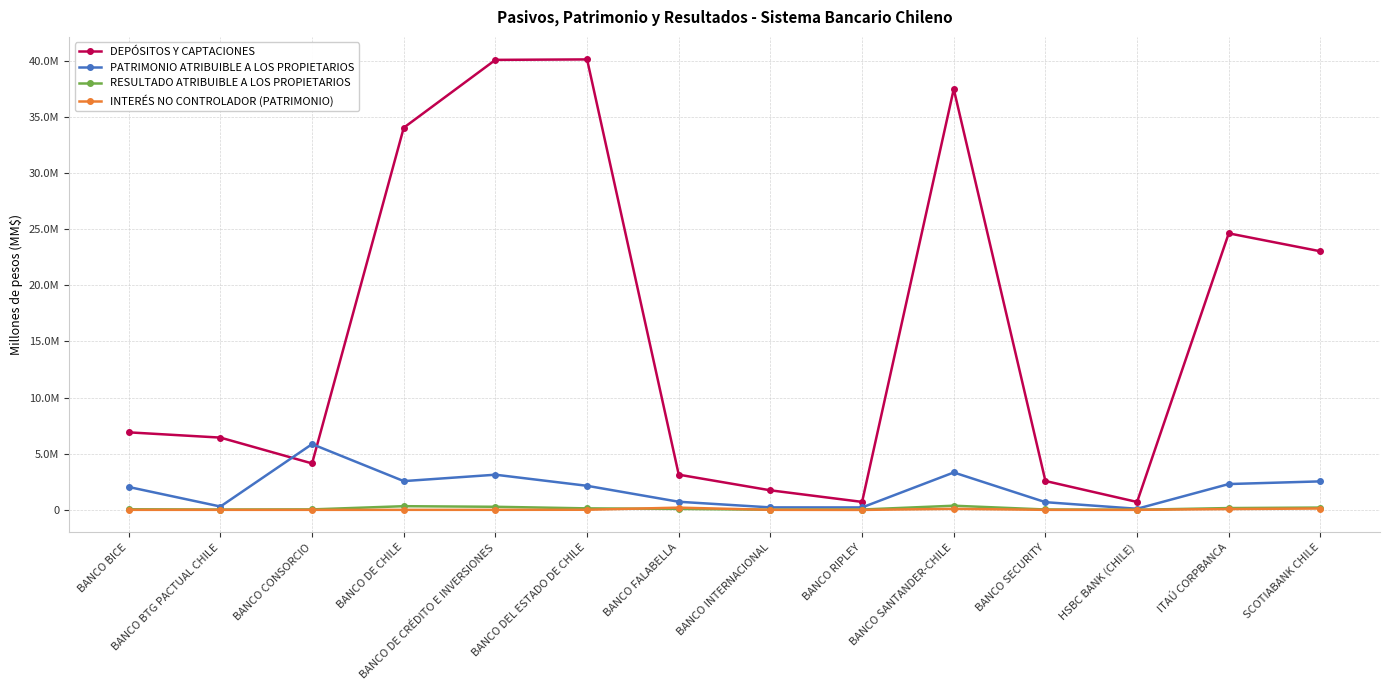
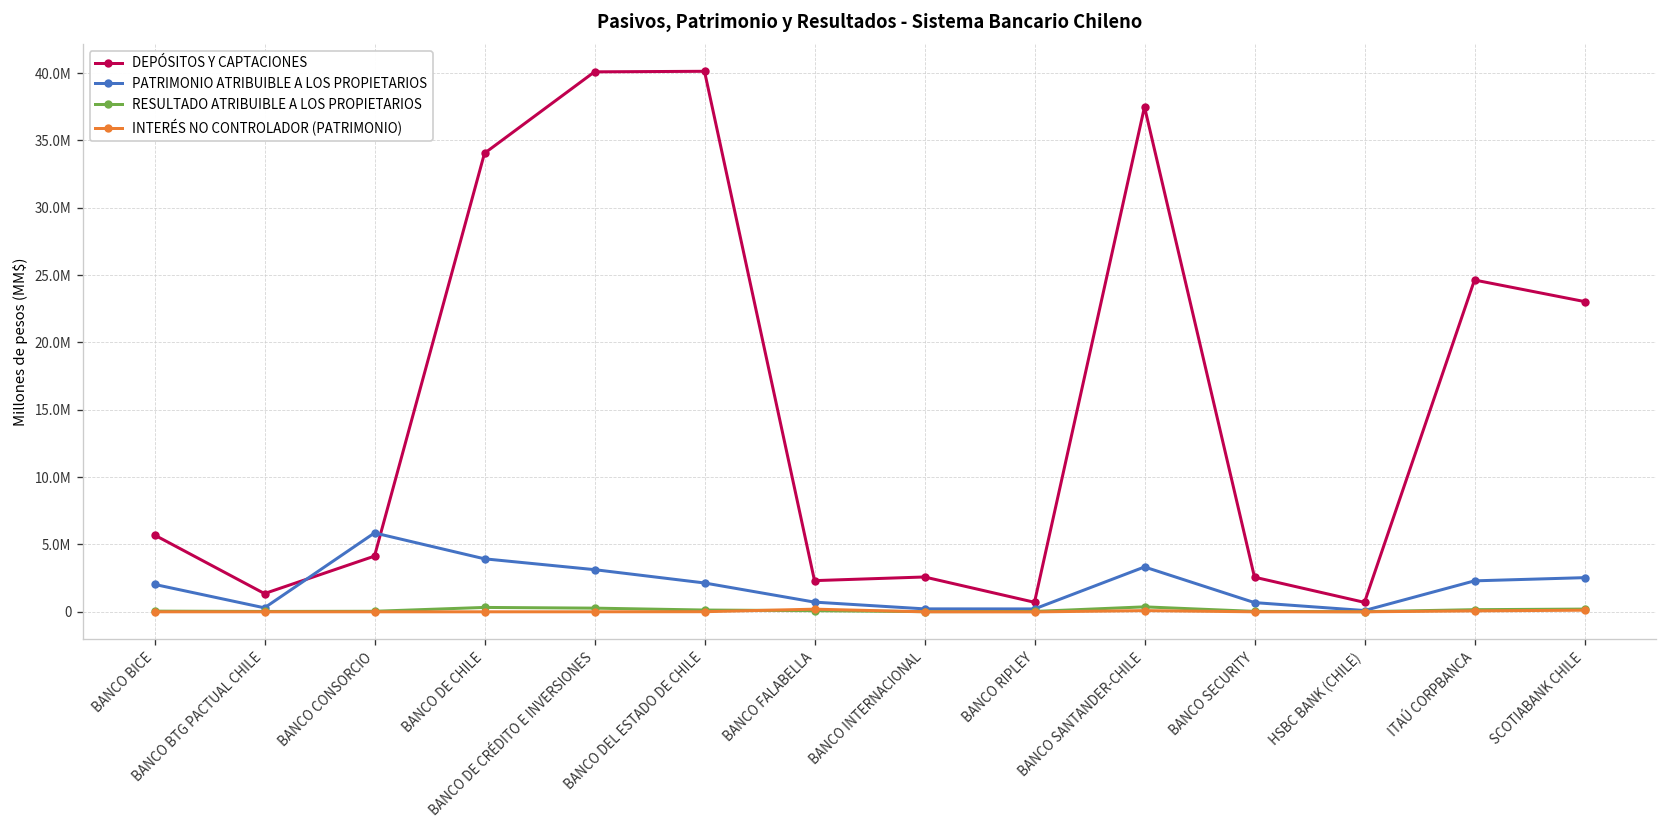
  {
    "DEPÓSITOS Y CAPTACIONES": {
-     "BANCO BICE": 6900000,
-     "BANCO BTG PACTUAL CHILE": 6400000,
+     "BANCO BICE": 5700000,
+     "BANCO BTG PACTUAL CHILE": 1400000,
      "BANCO CONSORCIO": 4100000,
      "BANCO DE CHILE": 34000000,
      "BANCO DE CRÉDITO E INVERSIONES": 40100000,
      "BANCO DEL ESTADO DE CHILE": 40100000,
-     "BANCO FALABELLA": 3100000,
-     "BANCO INTERNACIONAL": 1700000,
+     "BANCO FALABELLA": 2300000,
+     "BANCO INTERNACIONAL": 2600000,
      "BANCO RIPLEY": 700000,
      "BANCO SANTANDER-CHILE": 37500000,
      "BANCO SECURITY": 2600000,
      "HSBC BANK (CHILE)": 700000,
      "ITAÚ CORPBANCA": 24600000,
      "SCOTIABANK CHILE": 23000000
    },
    "PATRIMONIO ATRIBUIBLE A LOS PROPIETARIOS": {
      "BANCO BICE": 2000000,
      "BANCO BTG PACTUAL CHILE": 300000,
      "BANCO CONSORCIO": 5900000,
-     "BANCO DE CHILE": 2600000,
+     "BANCO DE CHILE": 3900000,
      "BANCO DE CRÉDITO E INVERSIONES": 3100000,
      "BANCO DEL ESTADO DE CHILE": 2100000,
      "BANCO FALABELLA": 700000,
      "BANCO SANTANDER-CHILE": 3300000,
      "BANCO SECURITY": 700000,
      "ITAÚ CORPBANCA": 2300000,
      "SCOTIABANK CHILE": 2500000
    },
    "RESULTADO ATRIBUIBLE A LOS PROPIETARIOS": {
      "BANCO DE CHILE": 300000,
      "BANCO DE CRÉDITO E INVERSIONES": 300000,
      "BANCO SANTANDER-CHILE": 400000
    },
    "INTERÉS NO CONTROLADOR (PATRIMONIO)": {
      "BANCO DE CHILE": 0,
      "BANCO DE CRÉDITO E INVERSIONES": 0,
      "BANCO SANTANDER-CHILE": 100000
    }
  }
